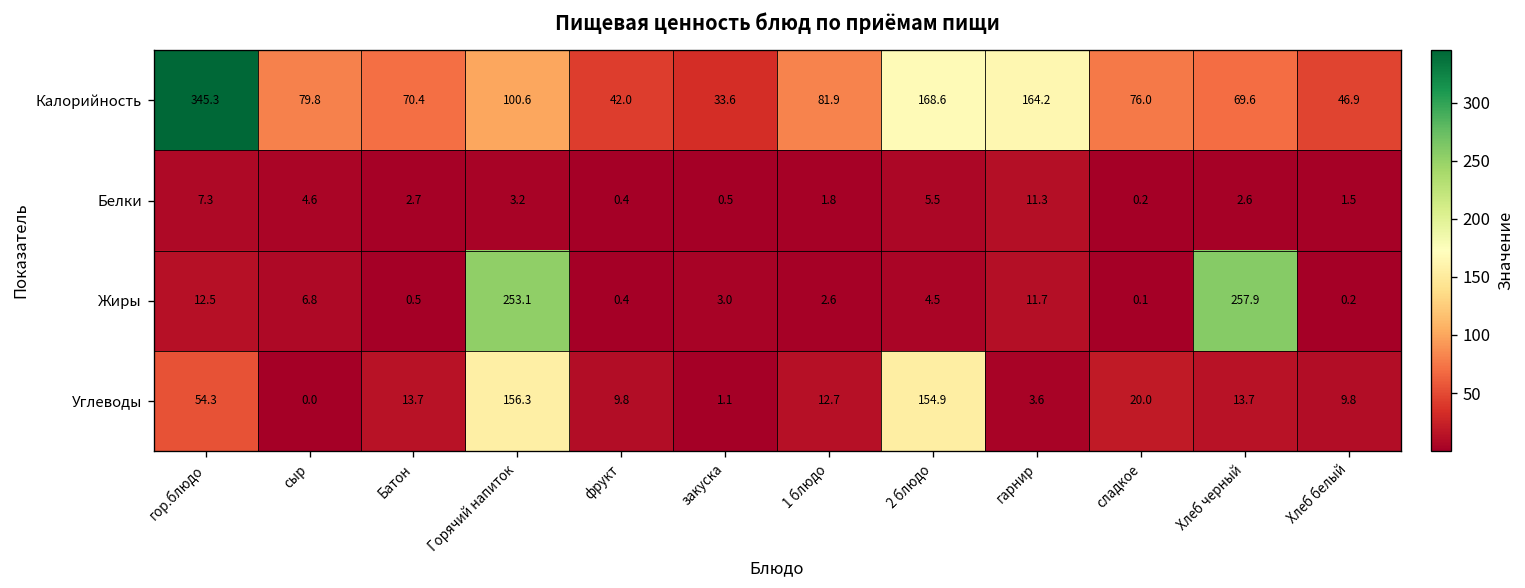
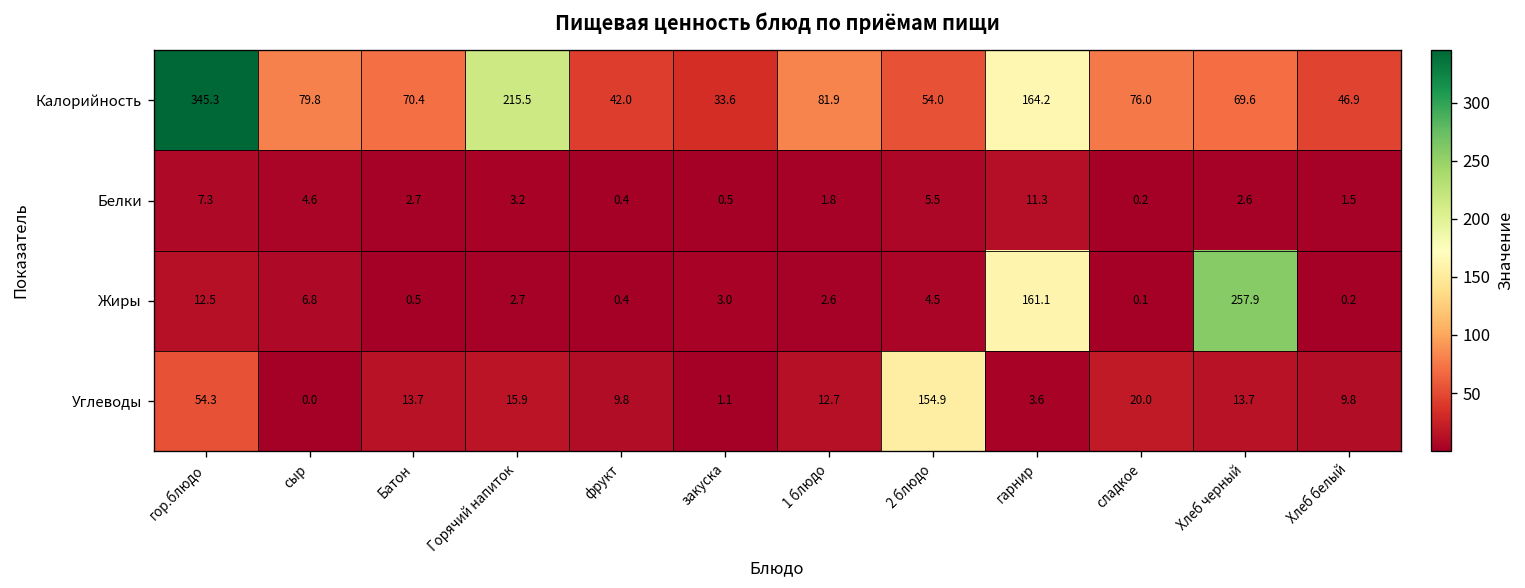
  {
    "Калорийность": {
      "гор.блюдо": 345.3,
      "сыр": 79.8,
      "Батон": 70.4,
-     "Горячий напиток": 100.6,
+     "Горячий напиток": 215.5,
      "фрукт": 42.0,
      "закуска": 33.6,
      "1 блюдо": 81.9,
-     "2 блюдо": 168.6,
+     "2 блюдо": 54.0,
      "гарнир": 164.2,
      "сладкое": 76.0,
      "Хлеб черный": 69.6,
      "Хлеб белый": 46.9
    },
    "Белки": {
      "гор.блюдо": 7.3,
      "сыр": 4.6,
      "Батон": 2.7,
      "Горячий напиток": 3.2,
      "фрукт": 0.4,
      "закуска": 0.5,
      "1 блюдо": 1.8,
      "2 блюдо": 5.5,
      "гарнир": 11.3,
      "сладкое": 0.2,
      "Хлеб черный": 2.6,
      "Хлеб белый": 1.5
    },
    "Жиры": {
      "гор.блюдо": 12.5,
      "сыр": 6.8,
      "Батон": 0.5,
-     "Горячий напиток": 253.1,
+     "Горячий напиток": 2.7,
      "фрукт": 0.4,
      "закуска": 3.0,
      "1 блюдо": 2.6,
      "2 блюдо": 4.5,
-     "гарнир": 11.7,
+     "гарнир": 161.1,
      "сладкое": 0.1,
      "Хлеб черный": 257.9,
      "Хлеб белый": 0.2
    },
    "Углеводы": {
      "гор.блюдо": 54.3,
      "сыр": 0.0,
      "Батон": 13.7,
-     "Горячий напиток": 156.3,
+     "Горячий напиток": 15.9,
      "фрукт": 9.8,
      "закуска": 1.1,
      "1 блюдо": 12.7,
      "2 блюдо": 154.9,
      "гарнир": 3.6,
      "сладкое": 20.0,
      "Хлеб черный": 13.7,
      "Хлеб белый": 9.8
    }
  }
